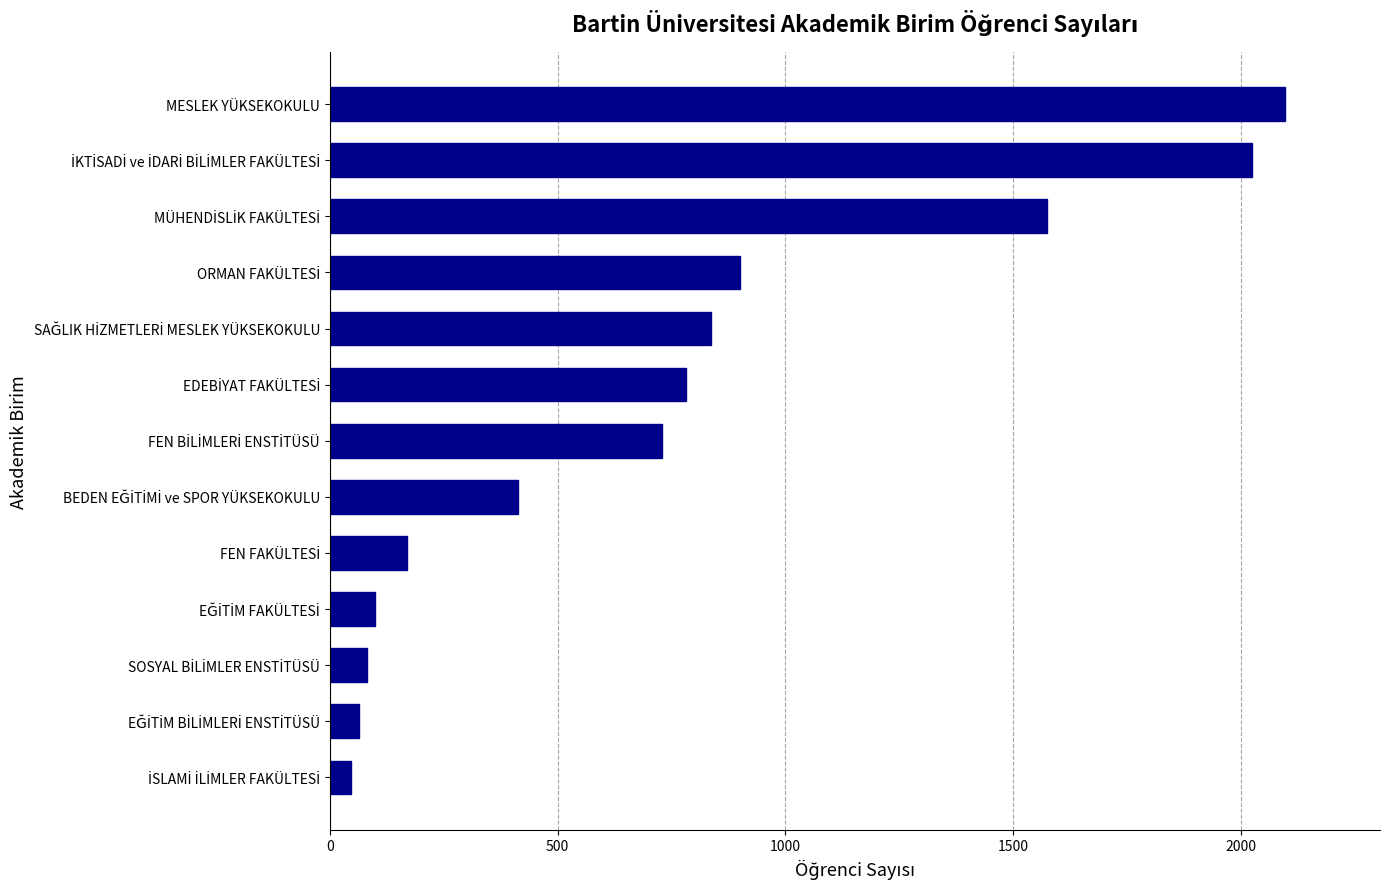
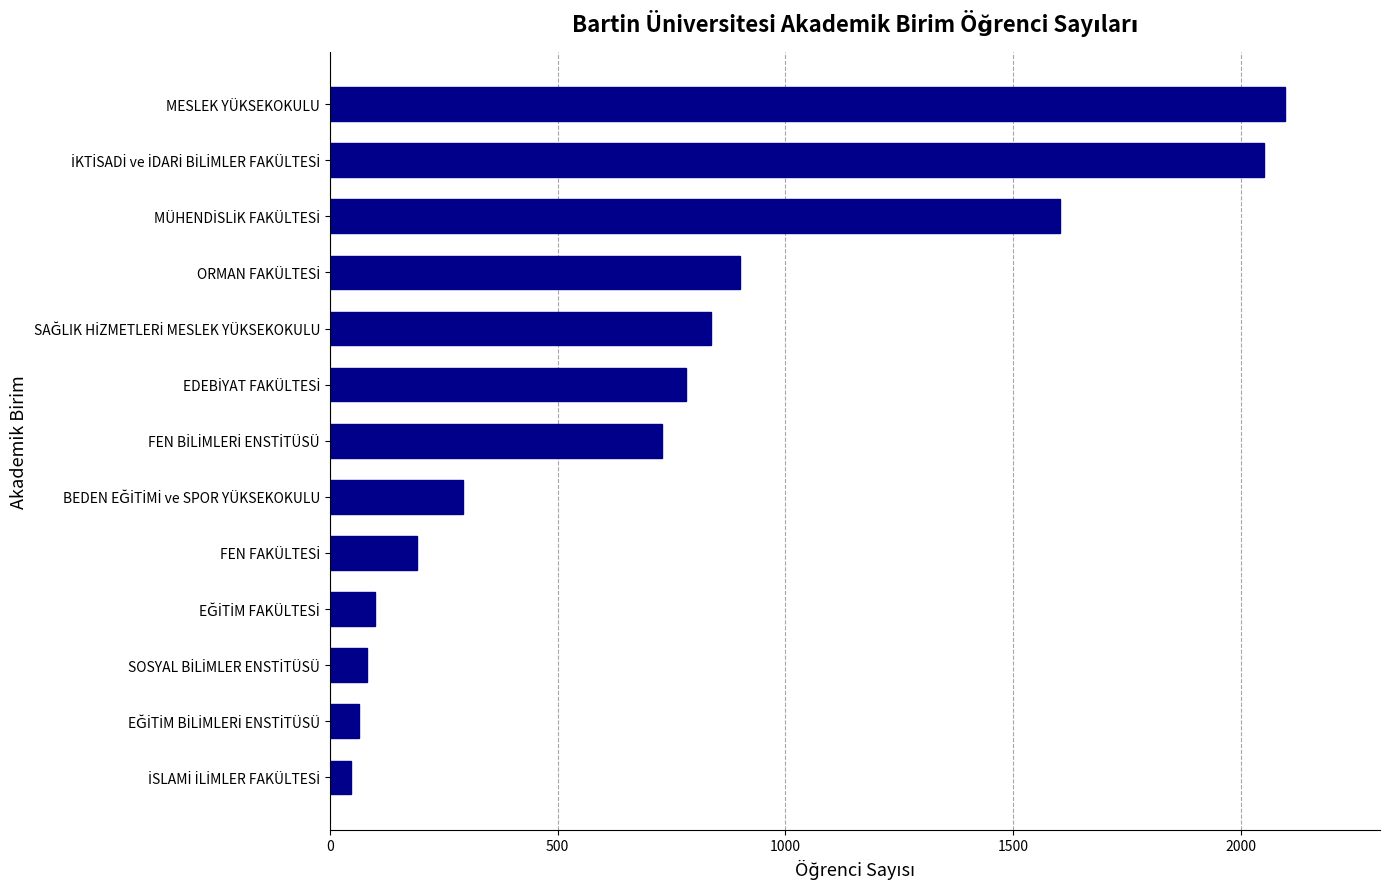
  {
    "MESLEK YÜKSEKOKULU": 2100,
-   "İKTİSADİ ve İDARİ BİLİMLER FAKÜLTESİ": 2030,
-   "MÜHENDİSLİK FAKÜLTESİ": 1580,
+   "İKTİSADİ ve İDARİ BİLİMLER FAKÜLTESİ": 2050,
+   "MÜHENDİSLİK FAKÜLTESİ": 1600,
    "ORMAN FAKÜLTESİ": 900,
    "SAĞLIK HİZMETLERİ MESLEK YÜKSEKOKULU": 840,
    "EDEBİYAT FAKÜLTESİ": 780,
    "FEN BİLİMLERİ ENSTİTÜSÜ": 730,
-   "BEDEN EĞİTİMİ ve SPOR YÜKSEKOKULU": 410,
-   "FEN FAKÜLTESİ": 170,
+   "BEDEN EĞİTİMİ ve SPOR YÜKSEKOKULU": 290,
+   "FEN FAKÜLTESİ": 190,
    "EĞİTİM FAKÜLTESİ": 100,
    "SOSYAL BİLİMLER ENSTİTÜSÜ": 80,
    "EĞİTİM BİLİMLERİ ENSTİTÜSÜ": 60,
    "İSLAMİ İLİMLER FAKÜLTESİ": 50
  }
